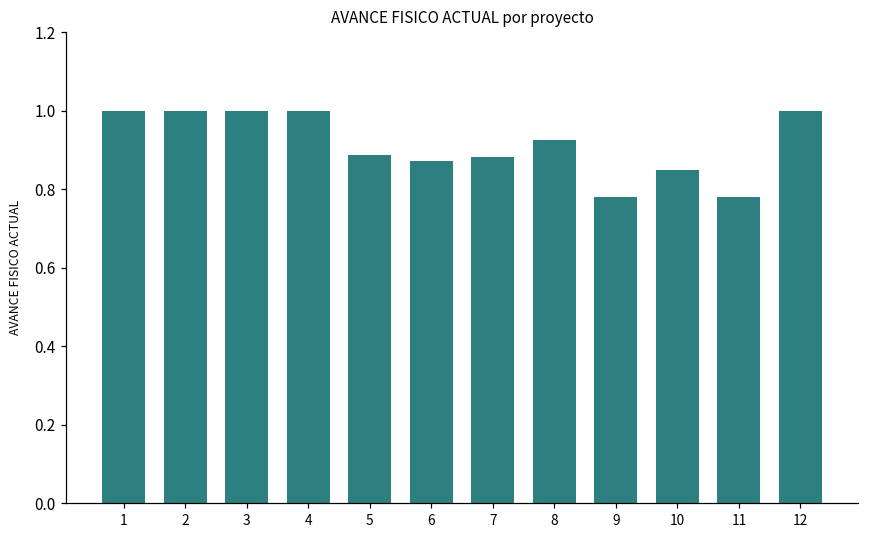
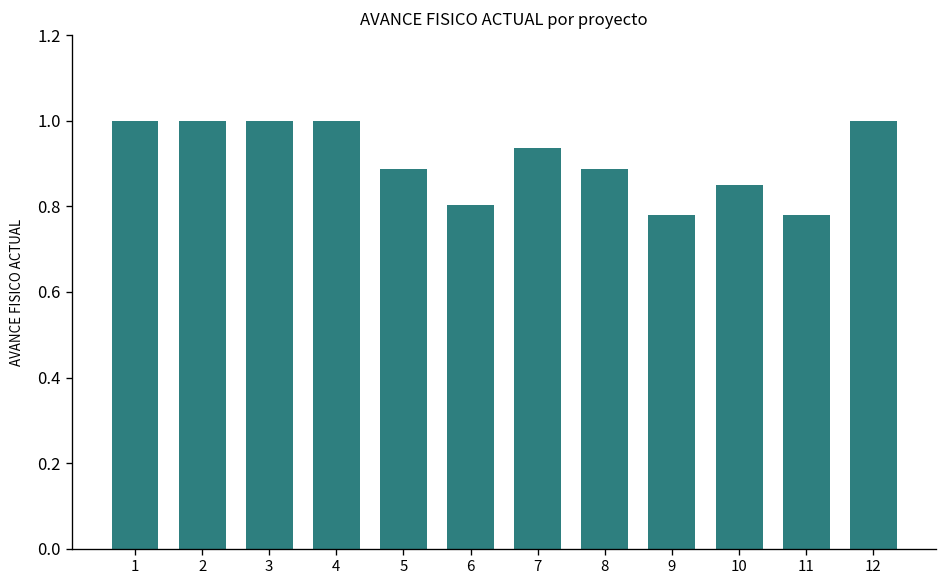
  {
    "1": 1.00,
    "2": 1.00,
    "3": 1.00,
    "4": 1.00,
    "5": 0.89,
-   "6": 0.87,
-   "7": 0.88,
-   "8": 0.93,
+   "6": 0.80,
+   "7": 0.94,
+   "8": 0.89,
    "9": 0.78,
    "10": 0.85,
    "11": 0.78,
    "12": 1.00
  }
